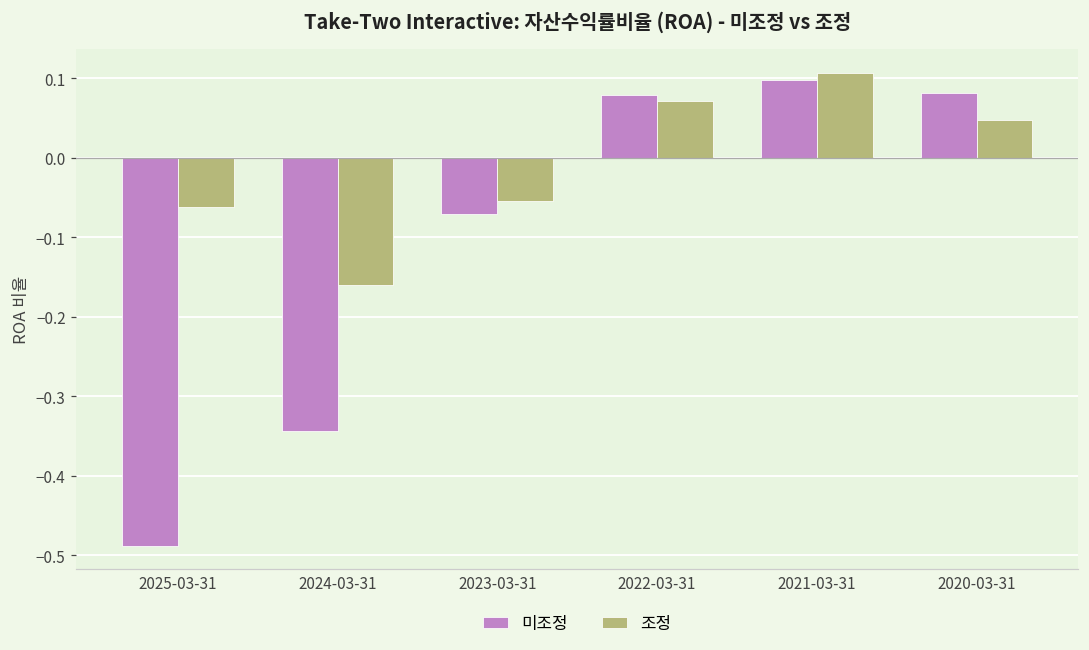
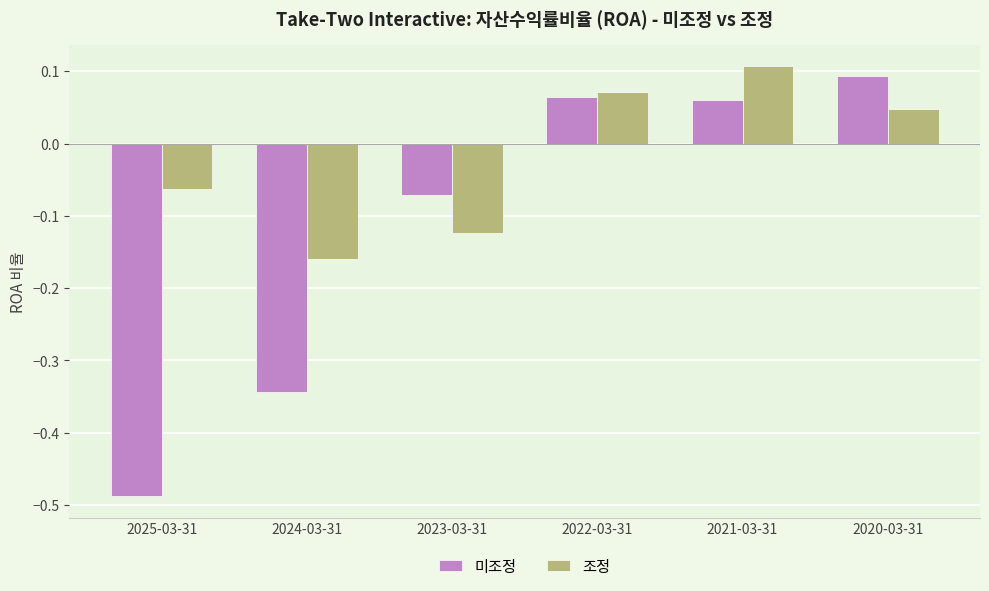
  {
    "미조정": {
      "2025-03-31": -0.49,
      "2024-03-31": -0.34,
      "2023-03-31": -0.07,
-     "2022-03-31": 0.08,
-     "2021-03-31": 0.10,
-     "2020-03-31": 0.08
+     "2022-03-31": 0.06,
+     "2021-03-31": 0.06,
+     "2020-03-31": 0.09
    },
    "조정": {
      "2025-03-31": -0.06,
      "2024-03-31": -0.16,
-     "2023-03-31": -0.05,
+     "2023-03-31": -0.12,
      "2022-03-31": 0.07,
      "2021-03-31": 0.11,
      "2020-03-31": 0.05
    }
  }
